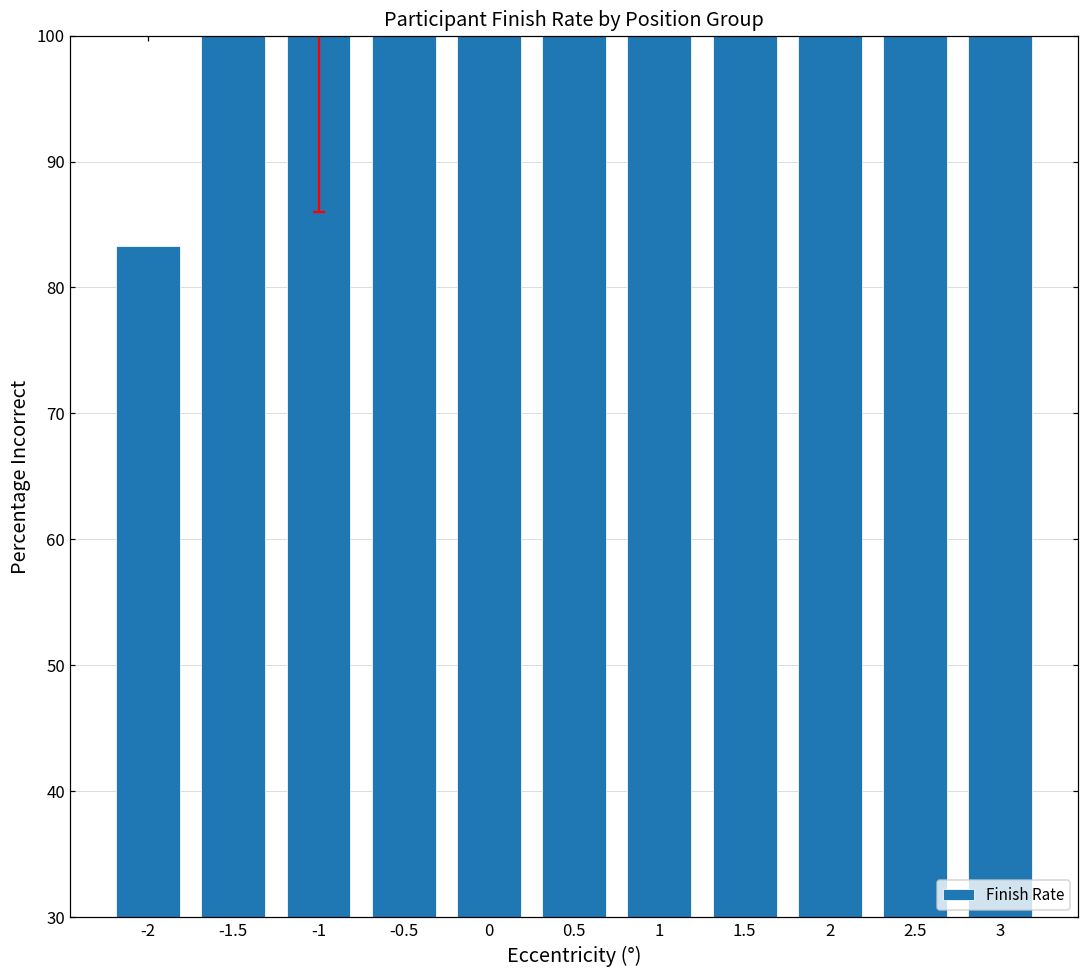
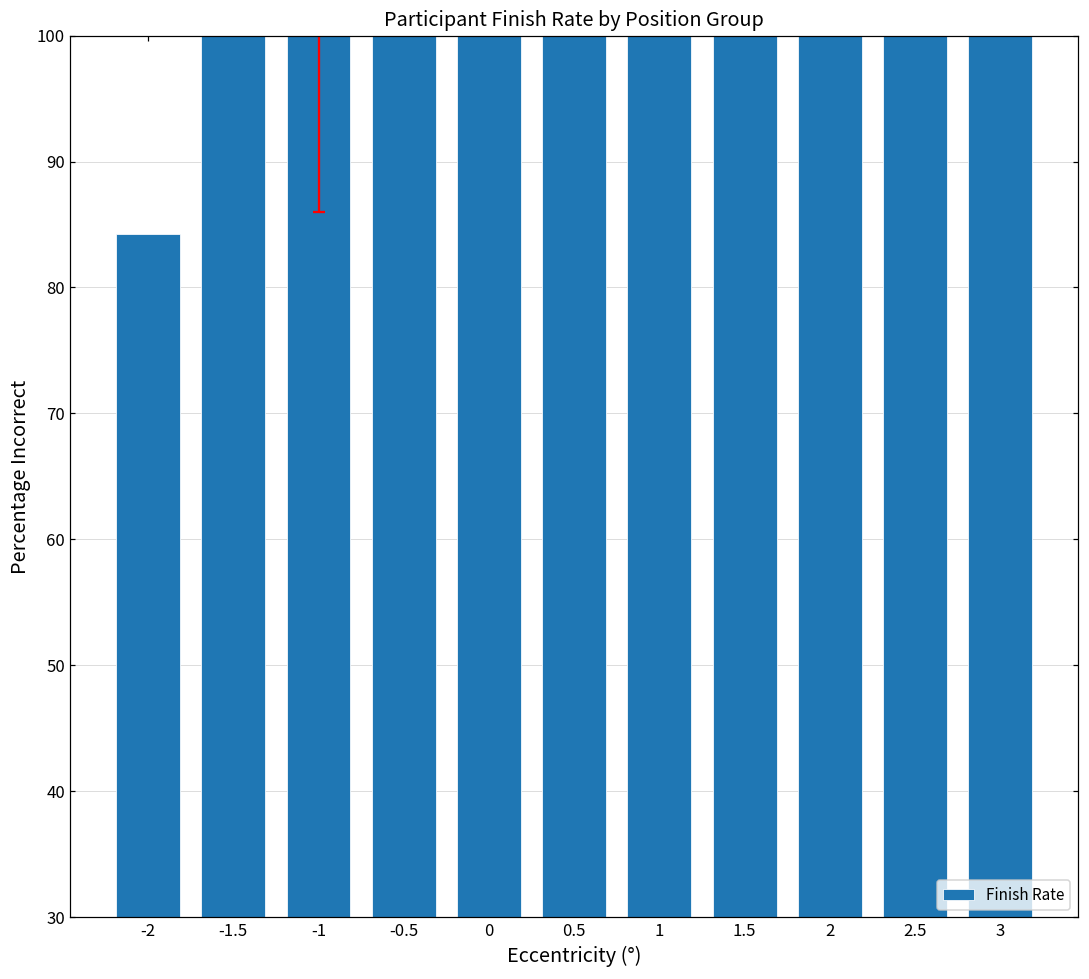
  {
    "Finish Rate": {
-     "-2": 83.3,
+     "-2": 84.3,
      "-1.5": 100.0,
      "-1": 100.0,
      "-0.5": 100.0,
      "0": 100.0,
      "0.5": 100.0,
      "1": 100.0,
      "1.5": 100.0,
      "2": 100.0,
      "2.5": 100.0,
      "3": 100.0
    }
  }
